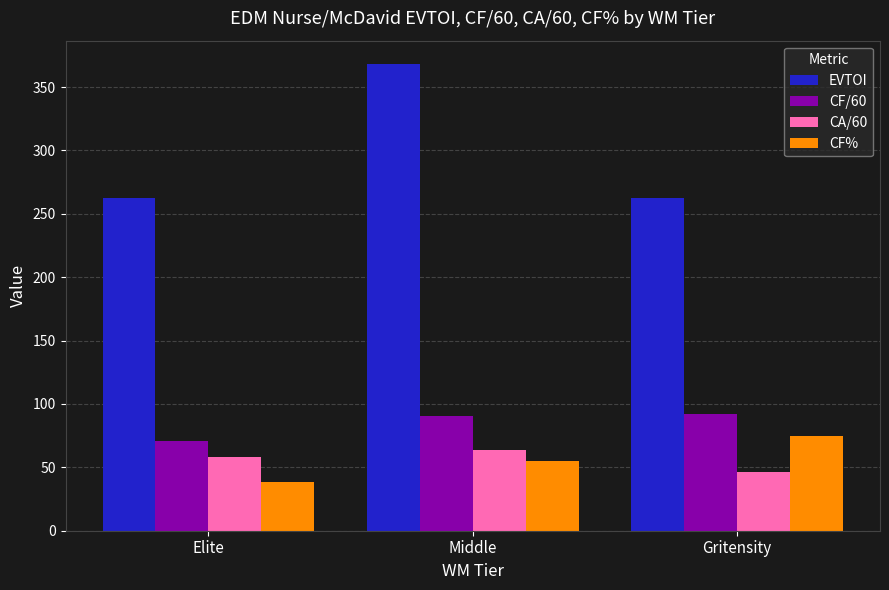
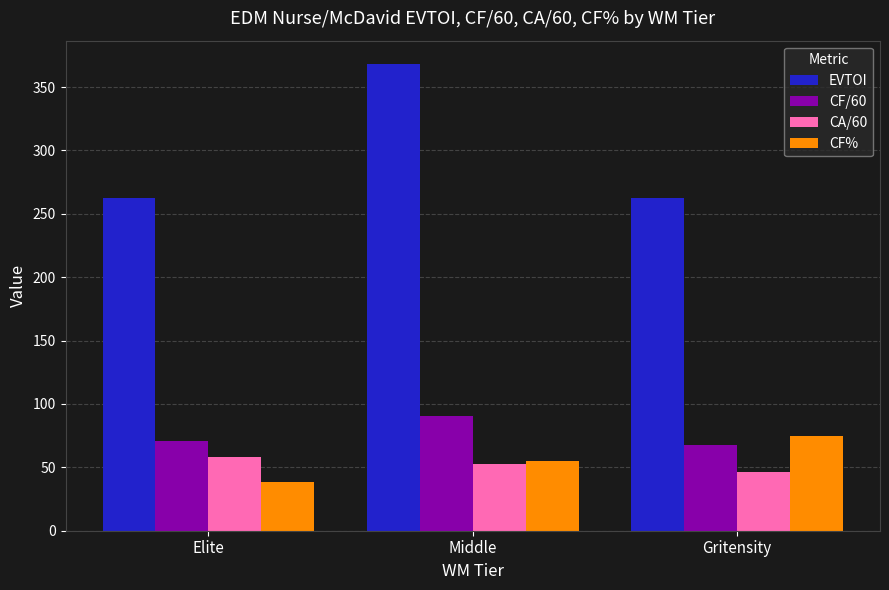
  {
    "EVTOI": {
      "Elite": 263,
      "Middle": 368,
      "Gritensity": 263
    },
    "CF/60": {
      "Elite": 71,
      "Middle": 91,
-     "Gritensity": 92
+     "Gritensity": 68
    },
    "CA/60": {
      "Elite": 58,
-     "Middle": 64,
+     "Middle": 53,
      "Gritensity": 47
    },
    "CF%": {
      "Elite": 39,
      "Middle": 55,
      "Gritensity": 74
    }
  }
